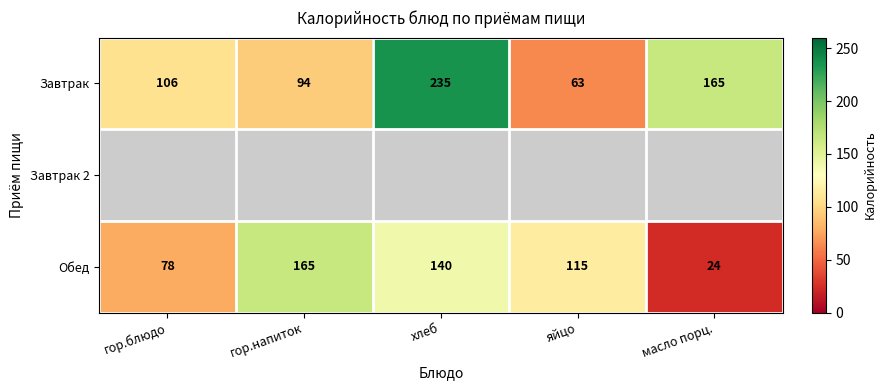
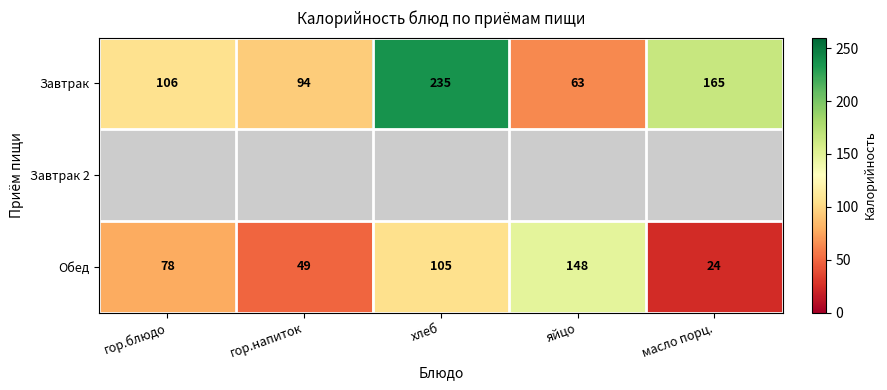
  {
    "Завтрак": {
      "гор.блюдо": 106,
      "гор.напиток": 94,
      "хлеб": 235,
      "яйцо": 63,
      "масло порц.": 165
    },
    "Обед": {
      "гор.блюдо": 78,
-     "гор.напиток": 165,
-     "хлеб": 140,
-     "яйцо": 115,
+     "гор.напиток": 49,
+     "хлеб": 105,
+     "яйцо": 148,
      "масло порц.": 24
    }
  }
